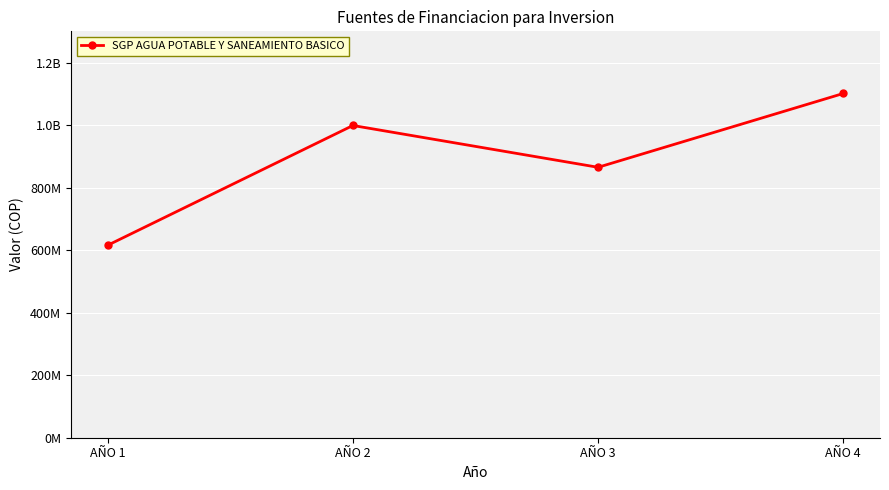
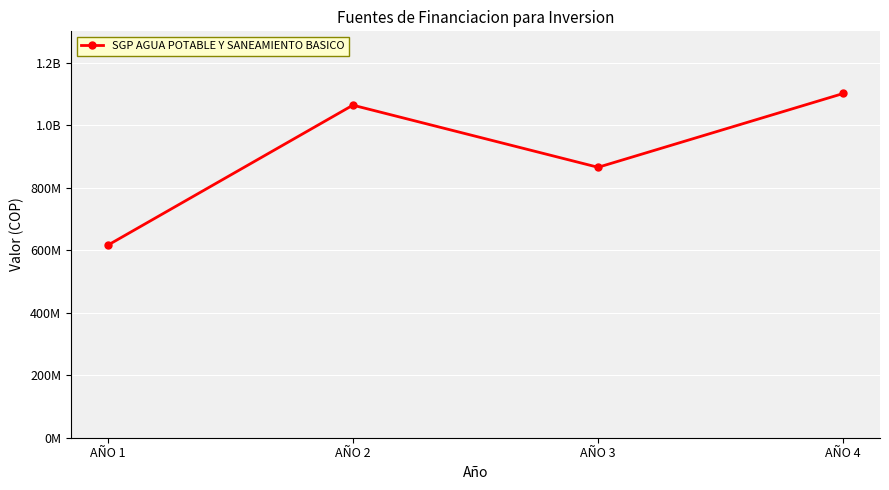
  {
    "AÑO 1": 620000000,
-   "AÑO 2": 1000000000,
+   "AÑO 2": 1060000000,
    "AÑO 3": 870000000,
    "AÑO 4": 1100000000
  }
